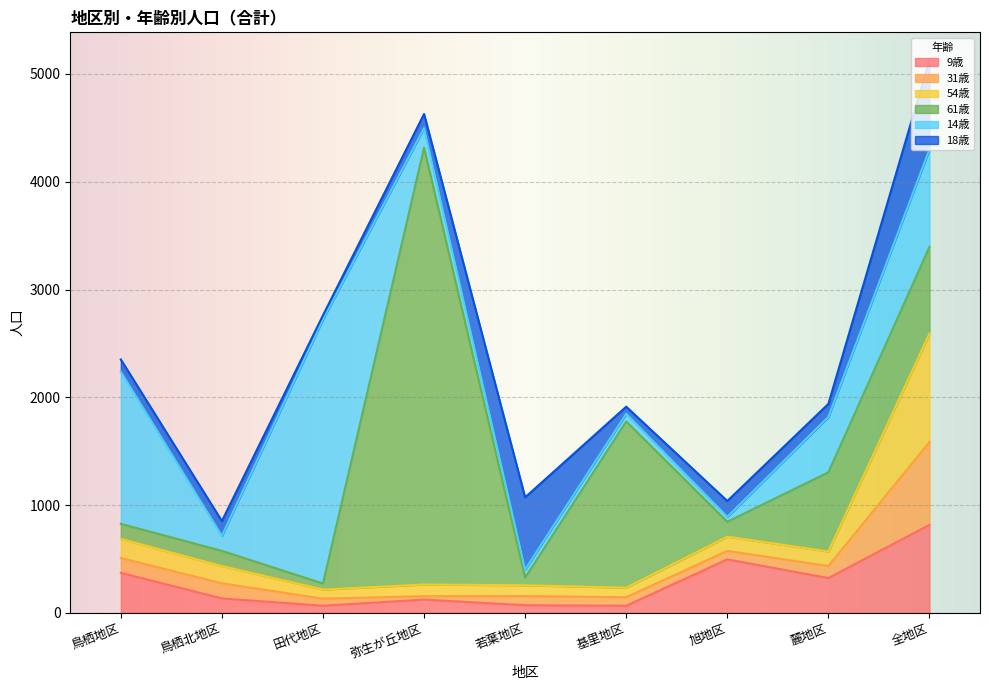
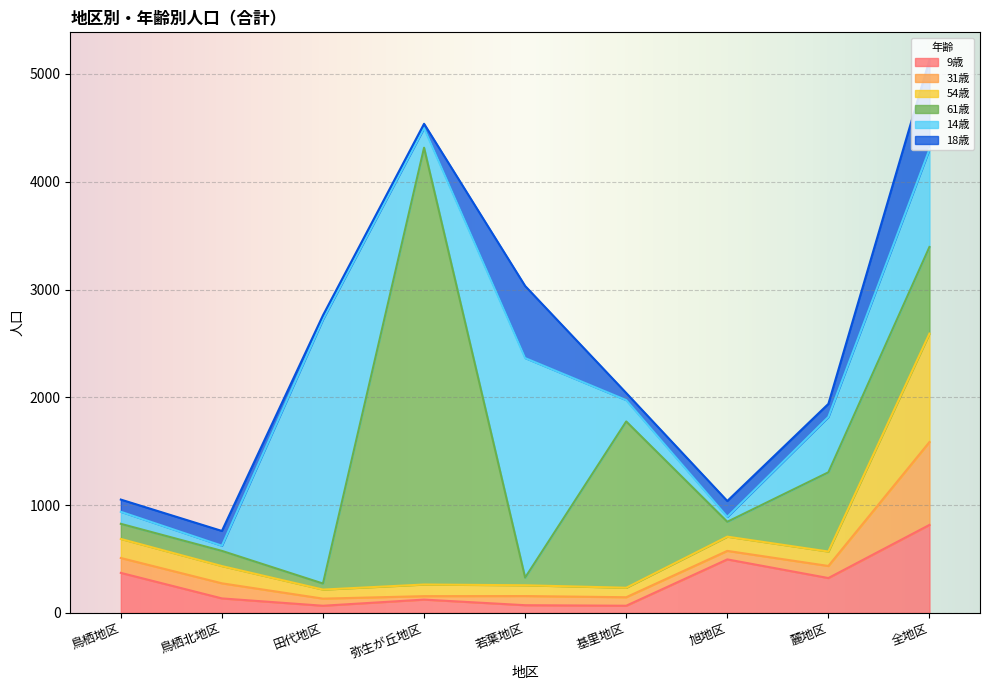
  {
    "9歳": {
      "鳥栖地区": 370,
      "鳥栖北地区": 130,
      "田代地区": 70,
      "弥生が丘地区": 120,
      "若葉地区": 70,
      "基里地区": 70,
      "旭地区": 500,
      "麓地区": 320,
      "全地区": 820
    },
    "61歳": {
      "鳥栖地区": 140,
      "鳥栖北地区": 140,
      "田代地区": 60,
      "弥生が丘地区": 4050,
      "若葉地区": 70,
      "基里地区": 1540,
      "旭地区": 140,
      "麓地区": 740,
      "全地区": 800
    },
    "14歳": {
-     "鳥栖地区": 1410,
-     "鳥栖北地区": 140,
+     "鳥栖地区": 110,
+     "鳥栖北地区": 50,
      "田代地区": 2450,
      "弥生が丘地区": 180,
-     "若葉地区": 80,
-     "基里地区": 70,
+     "若葉地区": 2040,
+     "基里地区": 200,
      "旭地区": 50,
      "麓地区": 510
    },
    "18歳": {
      "鳥栖地区": 110,
      "鳥栖北地区": 140,
      "田代地区": 40,
-     "弥生が丘地区": 130,
+     "弥生が丘地区": 40,
      "若葉地区": 670,
      "基里地区": 70,
      "旭地区": 150,
      "麓地区": 120
    }
  }
